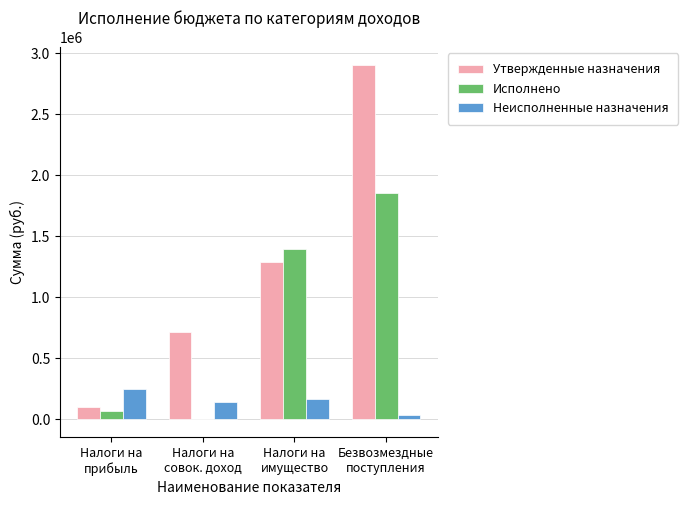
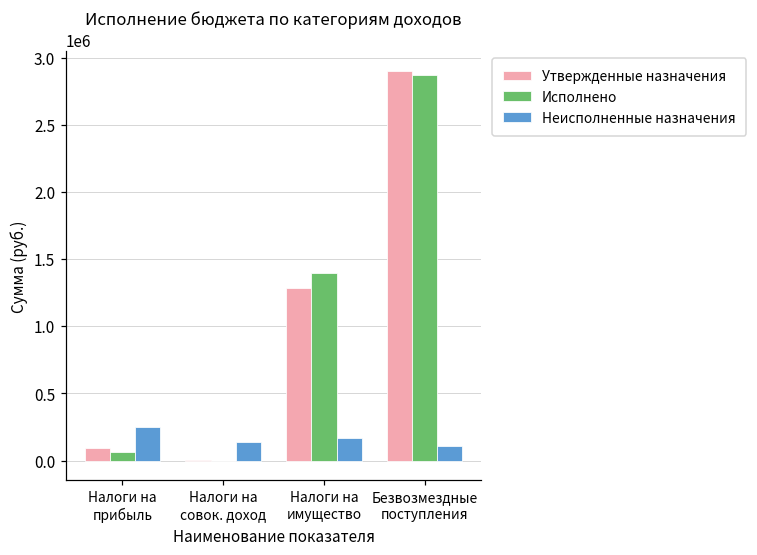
  {
    "Утвержденные назначения": {
      "Налоги на прибыль": 100000,
-     "Налоги на совок. доход": 710000,
+     "Налоги на совок. доход": 0,
      "Налоги на имущество": 1280000,
      "Безвозмездные поступления": 2900000
    },
    "Исполнено": {
      "Налоги на прибыль": 70000,
      "Налоги на имущество": 1390000,
-     "Безвозмездные поступления": 1850000
+     "Безвозмездные поступления": 2870000
    },
    "Неисполненные назначения": {
      "Налоги на прибыль": 250000,
      "Налоги на совок. доход": 140000,
      "Налоги на имущество": 170000,
-     "Безвозмездные поступления": 30000
+     "Безвозмездные поступления": 110000
    }
  }
